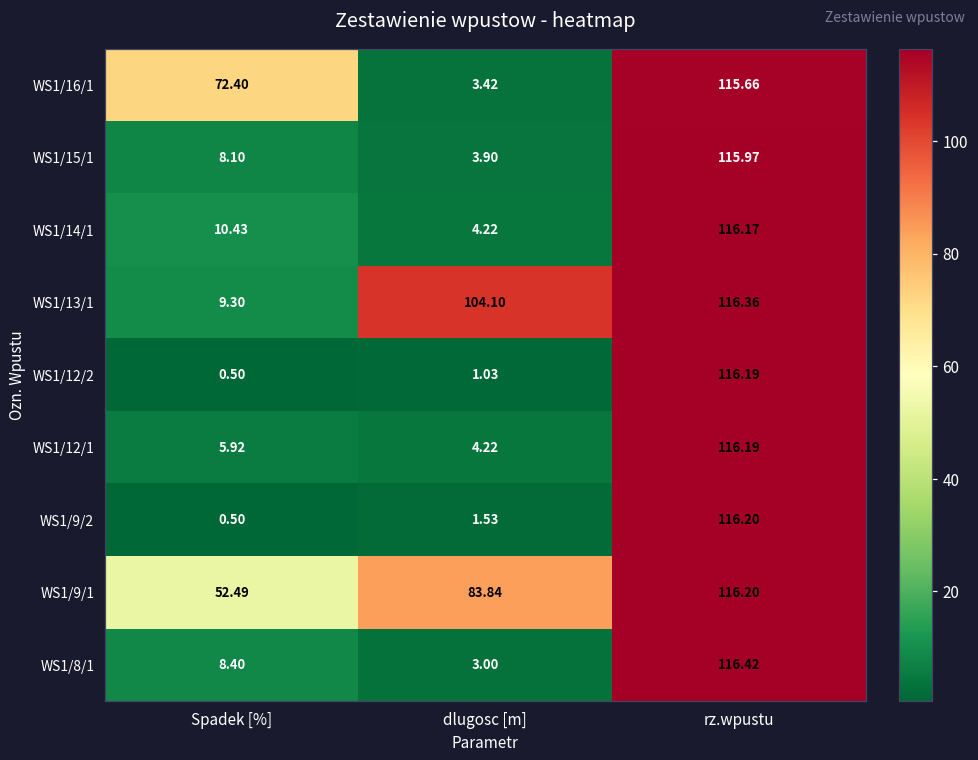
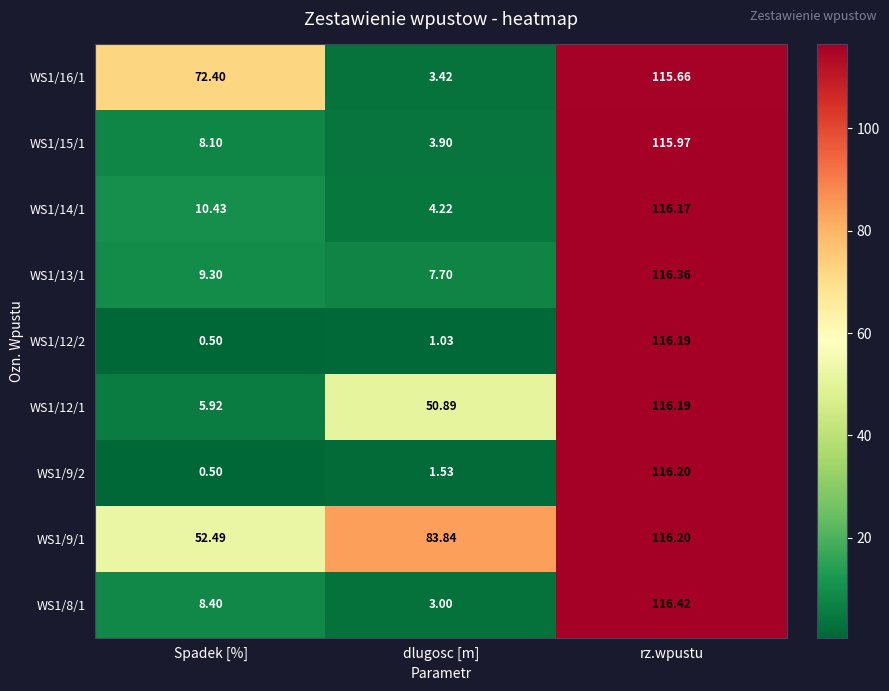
  {
    "WS1/16/1": {
      "Spadek [%]": 72.40,
      "dlugosc [m]": 3.42,
      "rz.wpustu": 115.66
    },
    "WS1/15/1": {
      "Spadek [%]": 8.10,
      "dlugosc [m]": 3.90,
      "rz.wpustu": 115.97
    },
    "WS1/14/1": {
      "Spadek [%]": 10.43,
      "dlugosc [m]": 4.22,
      "rz.wpustu": 116.17
    },
    "WS1/13/1": {
      "Spadek [%]": 9.30,
-     "dlugosc [m]": 104.10,
+     "dlugosc [m]": 7.70,
      "rz.wpustu": 116.36
    },
    "WS1/12/2": {
      "Spadek [%]": 0.50,
      "dlugosc [m]": 1.03,
      "rz.wpustu": 116.19
    },
    "WS1/12/1": {
      "Spadek [%]": 5.92,
-     "dlugosc [m]": 4.22,
+     "dlugosc [m]": 50.89,
      "rz.wpustu": 116.19
    },
    "WS1/9/2": {
      "Spadek [%]": 0.50,
      "dlugosc [m]": 1.53,
      "rz.wpustu": 116.20
    },
    "WS1/9/1": {
      "Spadek [%]": 52.49,
      "dlugosc [m]": 83.84,
      "rz.wpustu": 116.20
    },
    "WS1/8/1": {
      "Spadek [%]": 8.40,
      "dlugosc [m]": 3.00,
      "rz.wpustu": 116.42
    }
  }
